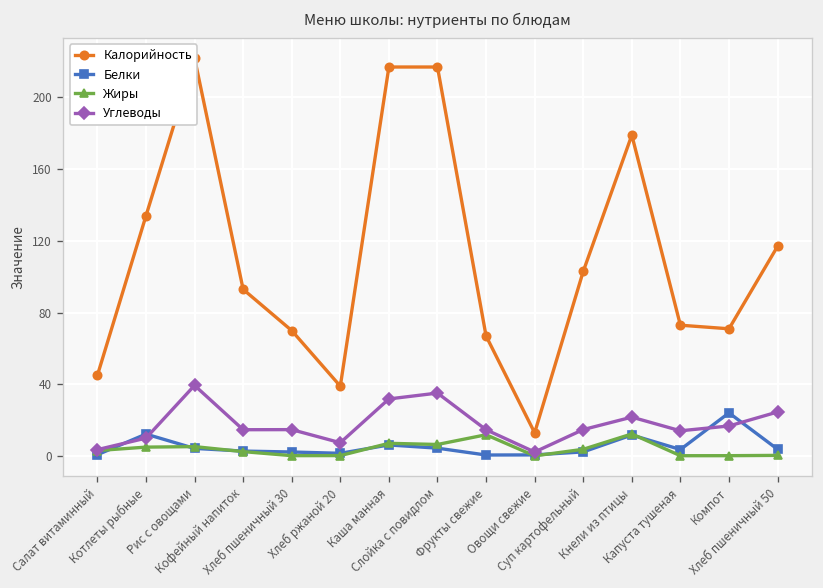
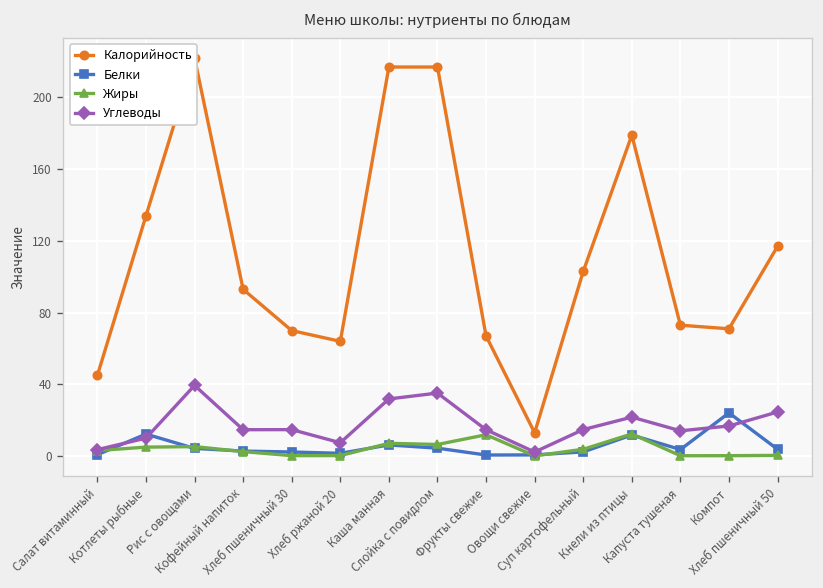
  {
    "Калорийность": {
      "Салат витаминный": 45,
      "Котлеты рыбные": 134,
      "Кофейный напиток": 93,
      "Хлеб пшеничный 30": 70,
-     "Хлеб ржаной 20": 39,
+     "Хлеб ржаной 20": 64,
      "Каша манная": 217,
      "Слойка с повидлом": 217,
      "Фрукты свежие": 67,
      "Овощи свежие": 13,
      "Суп картофельный": 103,
      "Кнели из птицы": 179,
      "Капуста тушеная": 73,
      "Компот": 71,
      "Хлеб пшеничный 50": 117
    },
    "Белки": {
      "Салат витаминный": 1,
      "Котлеты рыбные": 12,
      "Хлеб пшеничный 30": 2,
      "Слойка с повидлом": 4,
      "Фрукты свежие": 1,
      "Капуста тушеная": 4,
      "Компот": 24,
      "Хлеб пшеничный 50": 4
    },
    "Жиры": {
      "Котлеты рыбные": 5,
      "Хлеб пшеничный 30": 0,
      "Слойка с повидлом": 6,
      "Фрукты свежие": 12,
      "Капуста тушеная": 0,
      "Компот": 0,
      "Хлеб пшеничный 50": 0
    },
    "Углеводы": {
      "Котлеты рыбные": 10,
      "Рис с овощами": 39,
      "Кофейный напиток": 15,
      "Хлеб пшеничный 30": 15,
      "Хлеб ржаной 20": 7,
      "Каша манная": 32,
      "Слойка с повидлом": 35,
      "Фрукты свежие": 15,
      "Суп картофельный": 15,
      "Кнели из птицы": 22,
      "Капуста тушеная": 14,
      "Компот": 17,
      "Хлеб пшеничный 50": 25
    }
  }
